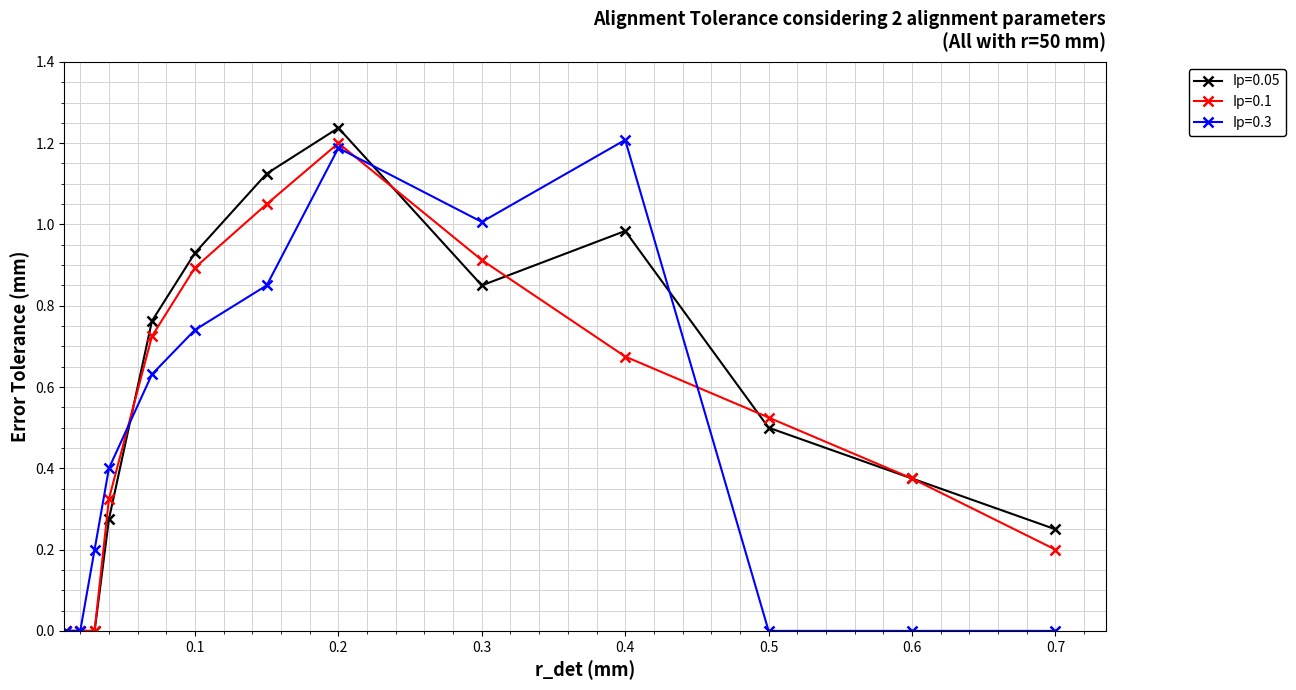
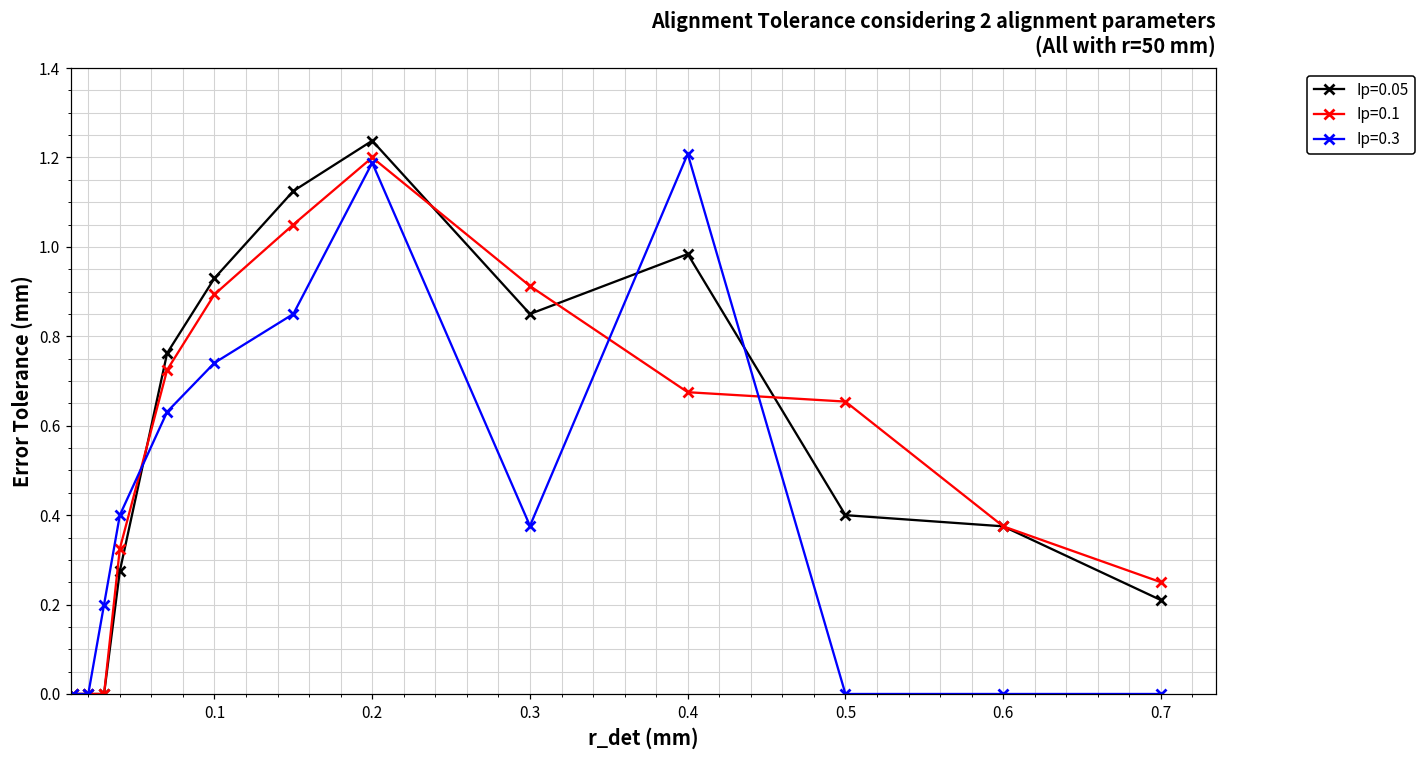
  {
    "Ip=0.05": {
      "0.1": 0.93,
      "0.2": 1.24,
      "0.3": 0.85,
      "0.4": 0.98,
-     "0.5": 0.5,
-     "0.7": 0.25
+     "0.5": 0.4,
+     "0.7": 0.21
    },
    "Ip=0.1": {
      "0.1": 0.89,
      "0.2": 1.20,
      "0.3": 0.91,
      "0.4": 0.68,
-     "0.5": 0.53,
-     "0.7": 0.20
+     "0.5": 0.65,
+     "0.7": 0.25
    },
    "Ip=0.3": {
      "0.1": 0.74,
      "0.2": 1.19,
-     "0.3": 1.01,
+     "0.3": 0.38,
      "0.4": 1.21,
      "0.5": 0.00,
      "0.6": 0.00,
      "0.7": 0.00
    }
  }
